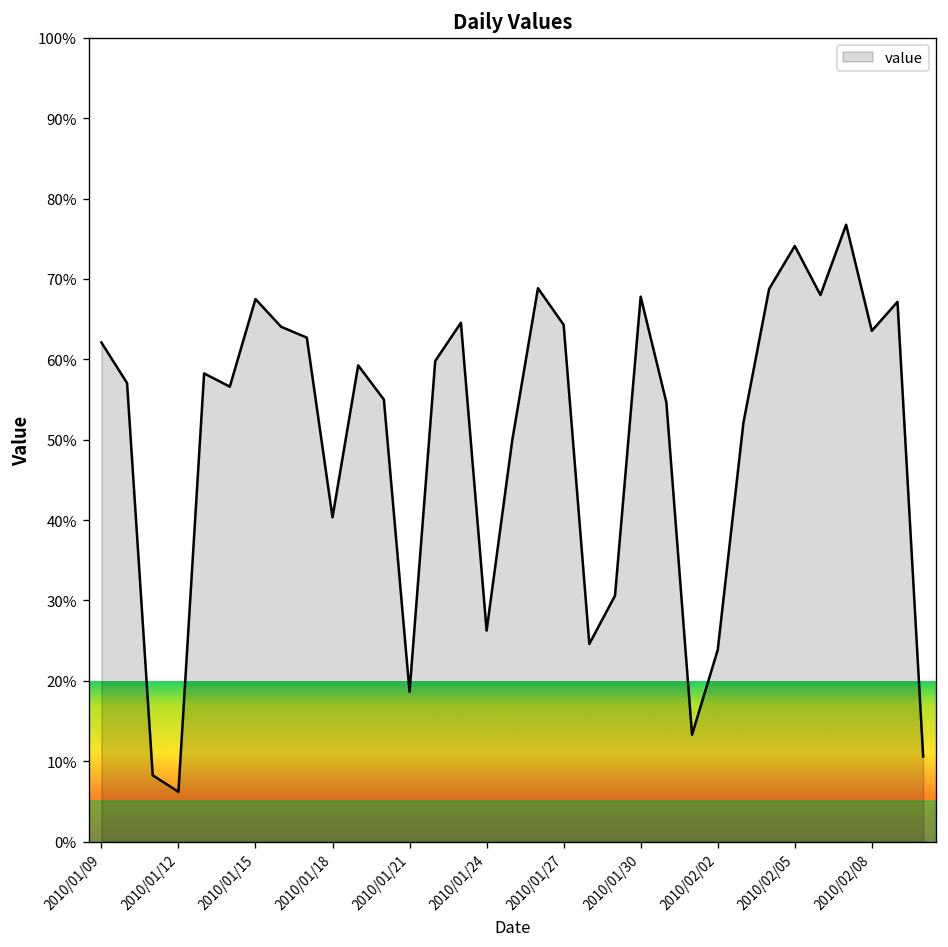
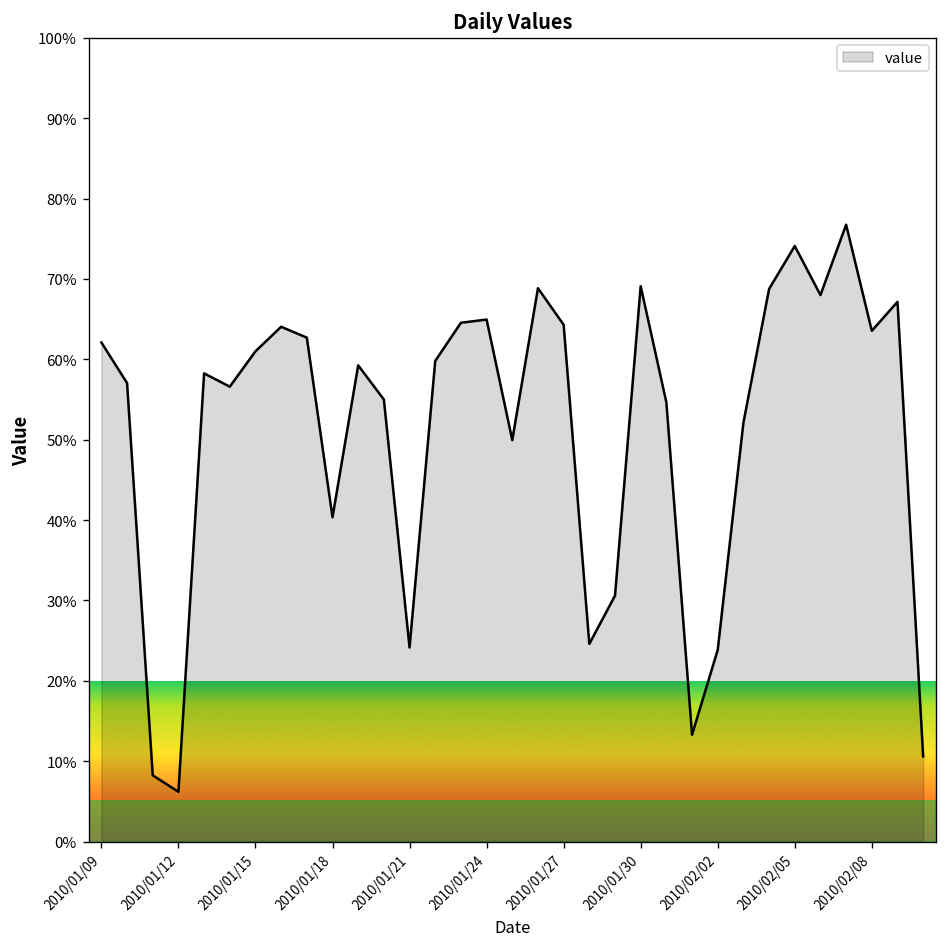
  {
    "2010/01/09": "62%",
    "2010/01/12": "6%",
-   "2010/01/15": "68%",
+   "2010/01/15": "61%",
    "2010/01/18": "40%",
-   "2010/01/21": "19%",
-   "2010/01/24": "26%",
+   "2010/01/21": "24%",
+   "2010/01/24": "65%",
    "2010/01/27": "64%",
-   "2010/01/30": "68%",
+   "2010/01/30": "69%",
    "2010/02/02": "24%",
    "2010/02/05": "74%",
    "2010/02/08": "64%"
  }
